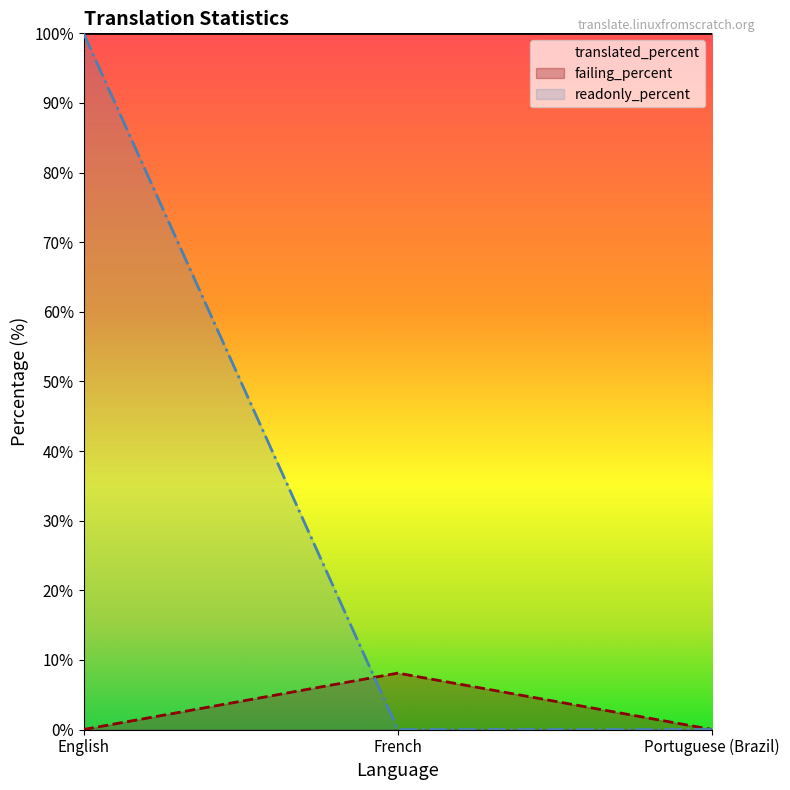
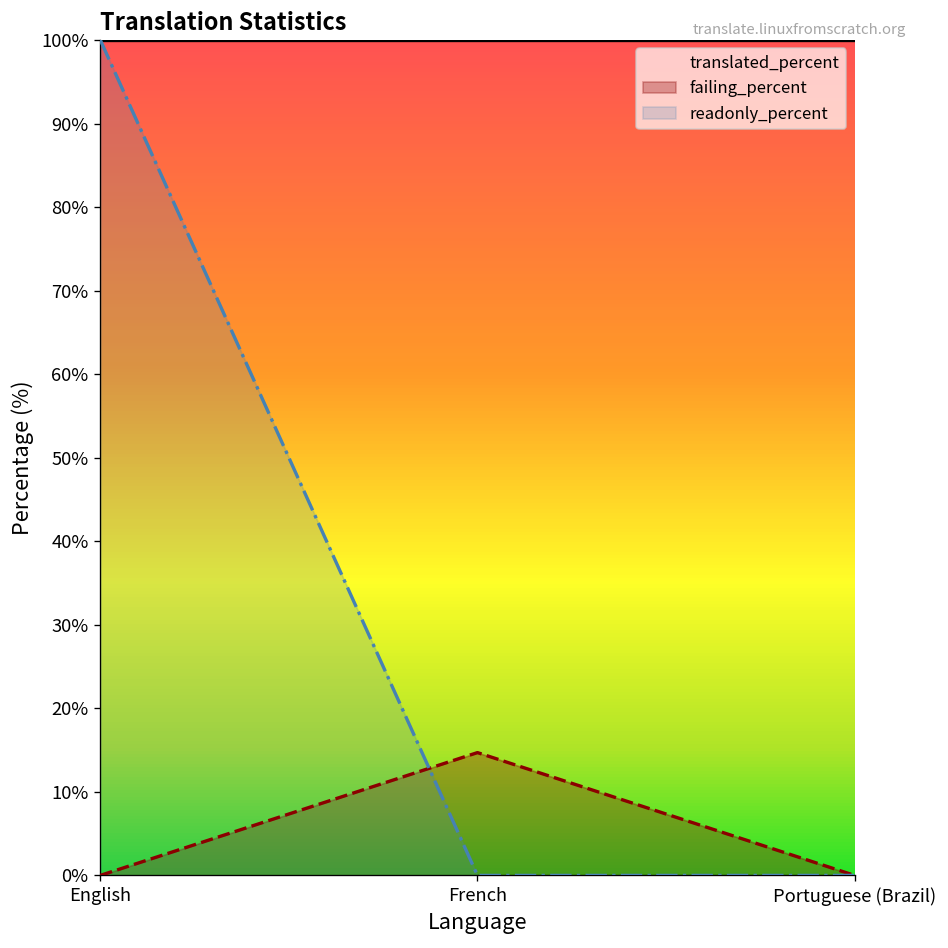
  {
    "failing_percent": {
      "English": "0%",
-     "French": "8%"
+     "French": "15%"
    }
  }
